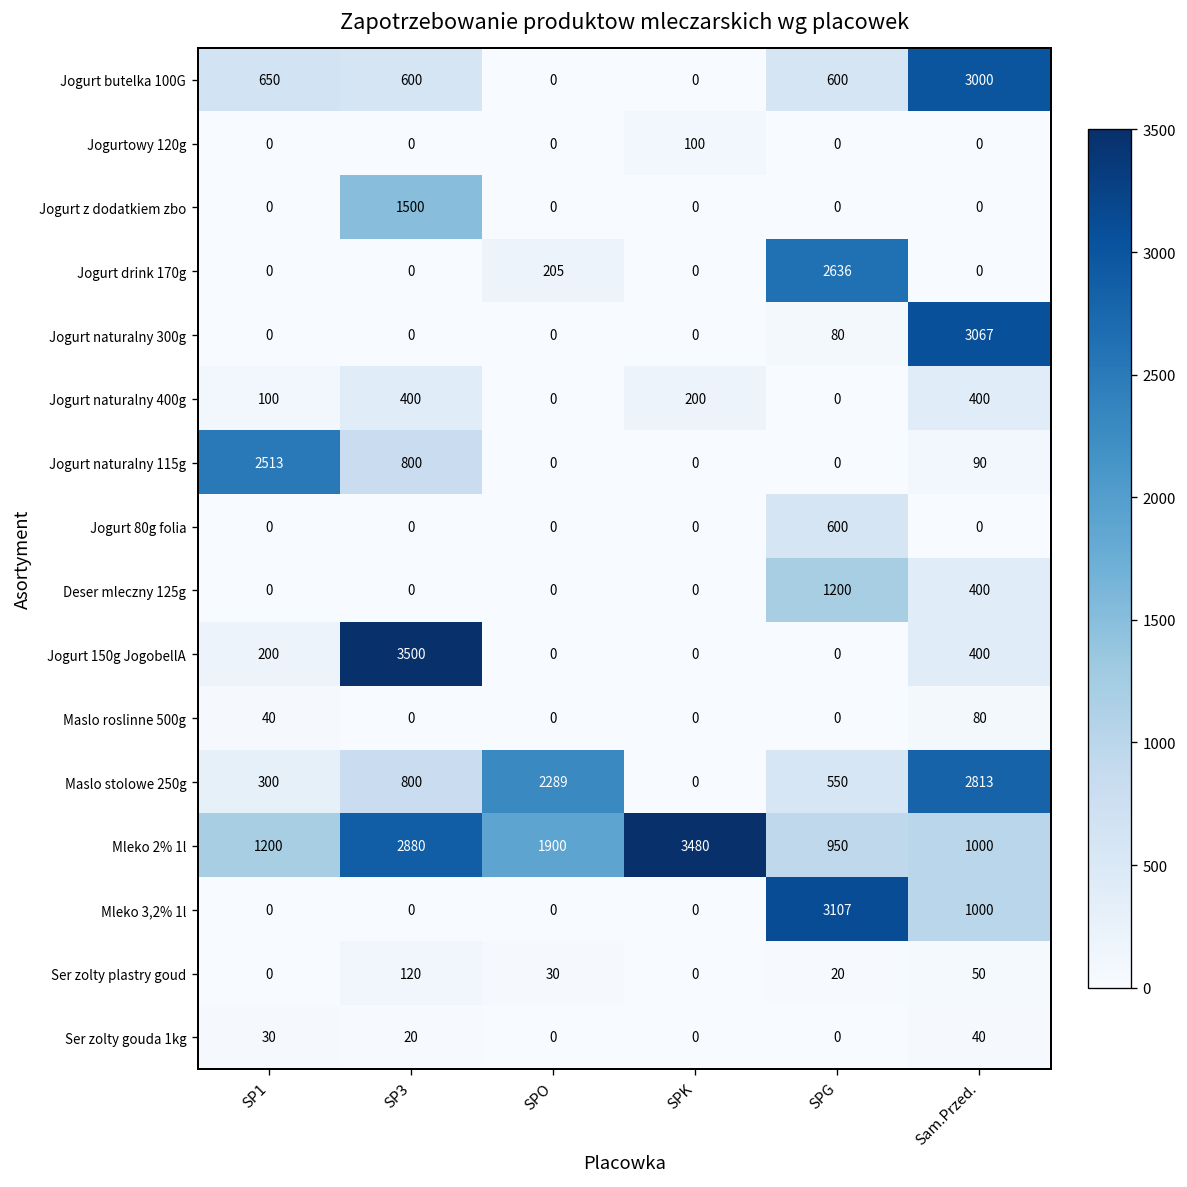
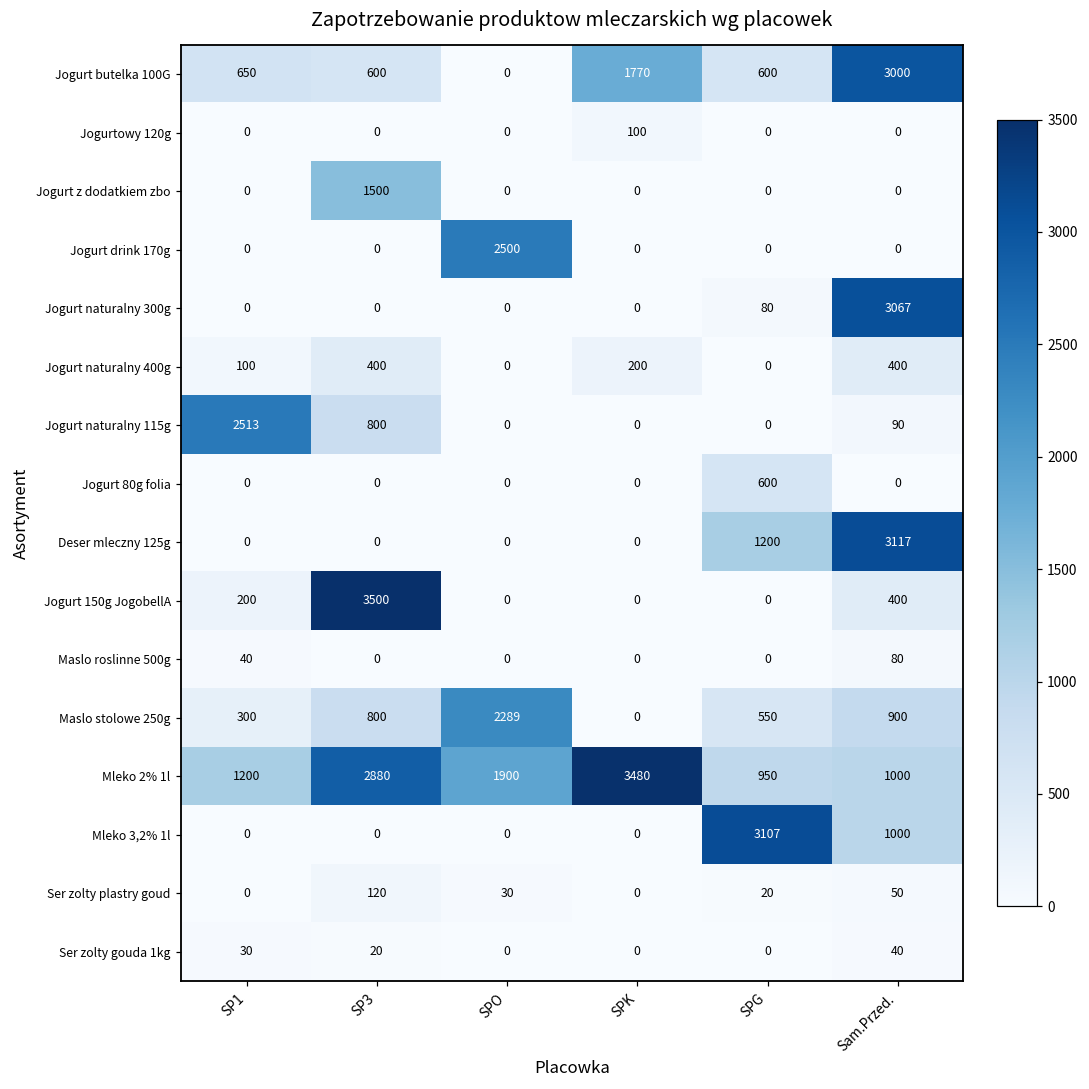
  {
    "Jogurt butelka 100G": {
      "SP1": 650,
      "SP3": 600,
      "SPO": 0,
-     "SPK": 0,
+     "SPK": 1770,
      "SPG": 600,
      "Sam.Przed.": 3000
    },
    "Jogurtowy 120g": {
      "SP1": 0,
      "SP3": 0,
      "SPO": 0,
      "SPK": 100,
      "SPG": 0,
      "Sam.Przed.": 0
    },
    "Jogurt z dodatkiem zbo": {
      "SP1": 0,
      "SP3": 1500,
      "SPO": 0,
      "SPK": 0,
      "SPG": 0,
      "Sam.Przed.": 0
    },
    "Jogurt drink 170g": {
      "SP1": 0,
      "SP3": 0,
-     "SPO": 205,
+     "SPO": 2500,
      "SPK": 0,
-     "SPG": 2636,
+     "SPG": 0,
      "Sam.Przed.": 0
    },
    "Jogurt naturalny 300g": {
      "SP1": 0,
      "SP3": 0,
      "SPO": 0,
      "SPK": 0,
      "SPG": 80,
      "Sam.Przed.": 3067
    },
    "Jogurt naturalny 400g": {
      "SP1": 100,
      "SP3": 400,
      "SPO": 0,
      "SPK": 200,
      "SPG": 0,
      "Sam.Przed.": 400
    },
    "Jogurt naturalny 115g": {
      "SP1": 2513,
      "SP3": 800,
      "SPO": 0,
      "SPK": 0,
      "SPG": 0,
      "Sam.Przed.": 90
    },
    "Jogurt 80g folia": {
      "SP1": 0,
      "SP3": 0,
      "SPO": 0,
      "SPK": 0,
      "SPG": 600,
      "Sam.Przed.": 0
    },
    "Deser mleczny 125g": {
      "SP1": 0,
      "SP3": 0,
      "SPO": 0,
      "SPK": 0,
      "SPG": 1200,
-     "Sam.Przed.": 400
+     "Sam.Przed.": 3117
    },
    "Jogurt 150g JogobellA": {
      "SP1": 200,
      "SP3": 3500,
      "SPO": 0,
      "SPK": 0,
      "SPG": 0,
      "Sam.Przed.": 400
    },
    "Maslo roslinne 500g": {
      "SP1": 40,
      "SP3": 0,
      "SPO": 0,
      "SPK": 0,
      "SPG": 0,
      "Sam.Przed.": 80
    },
    "Maslo stolowe 250g": {
      "SP1": 300,
      "SP3": 800,
      "SPO": 2289,
      "SPK": 0,
      "SPG": 550,
-     "Sam.Przed.": 2813
+     "Sam.Przed.": 900
    },
    "Mleko 2% 1l": {
      "SP1": 1200,
      "SP3": 2880,
      "SPO": 1900,
      "SPK": 3480,
      "SPG": 950,
      "Sam.Przed.": 1000
    },
    "Mleko 3,2% 1l": {
      "SP1": 0,
      "SP3": 0,
      "SPO": 0,
      "SPK": 0,
      "SPG": 3107,
      "Sam.Przed.": 1000
    },
    "Ser zolty plastry goud": {
      "SP1": 0,
      "SP3": 120,
      "SPO": 30,
      "SPK": 0,
      "SPG": 20,
      "Sam.Przed.": 50
    },
    "Ser zolty gouda 1kg": {
      "SP1": 30,
      "SP3": 20,
      "SPO": 0,
      "SPK": 0,
      "SPG": 0,
      "Sam.Przed.": 40
    }
  }
